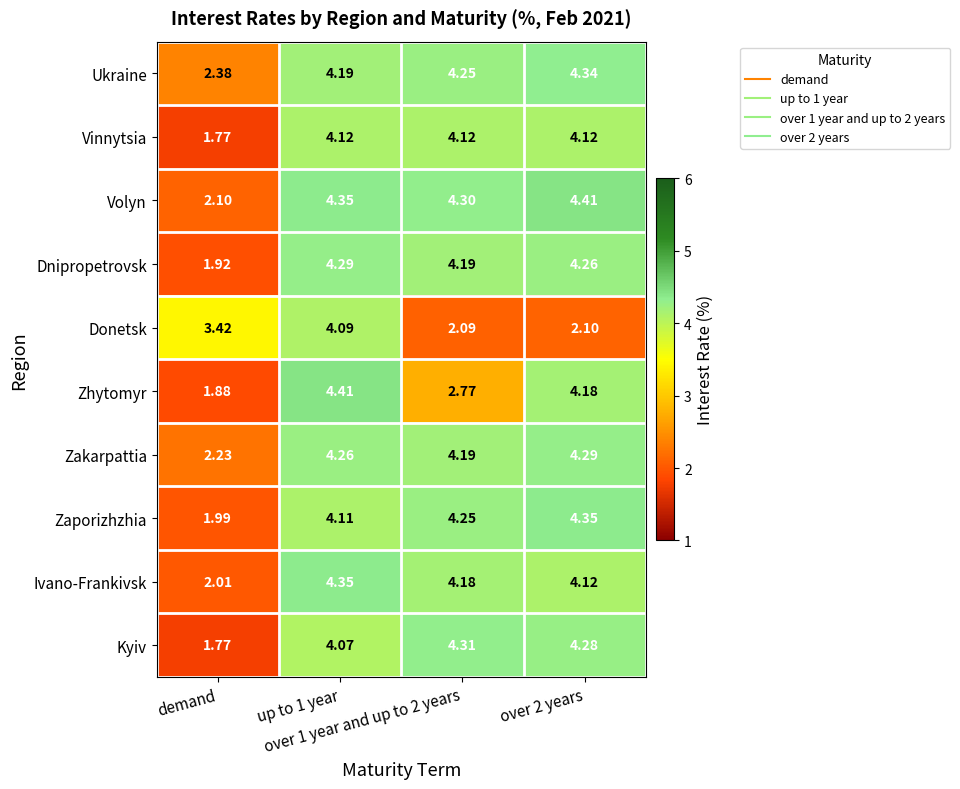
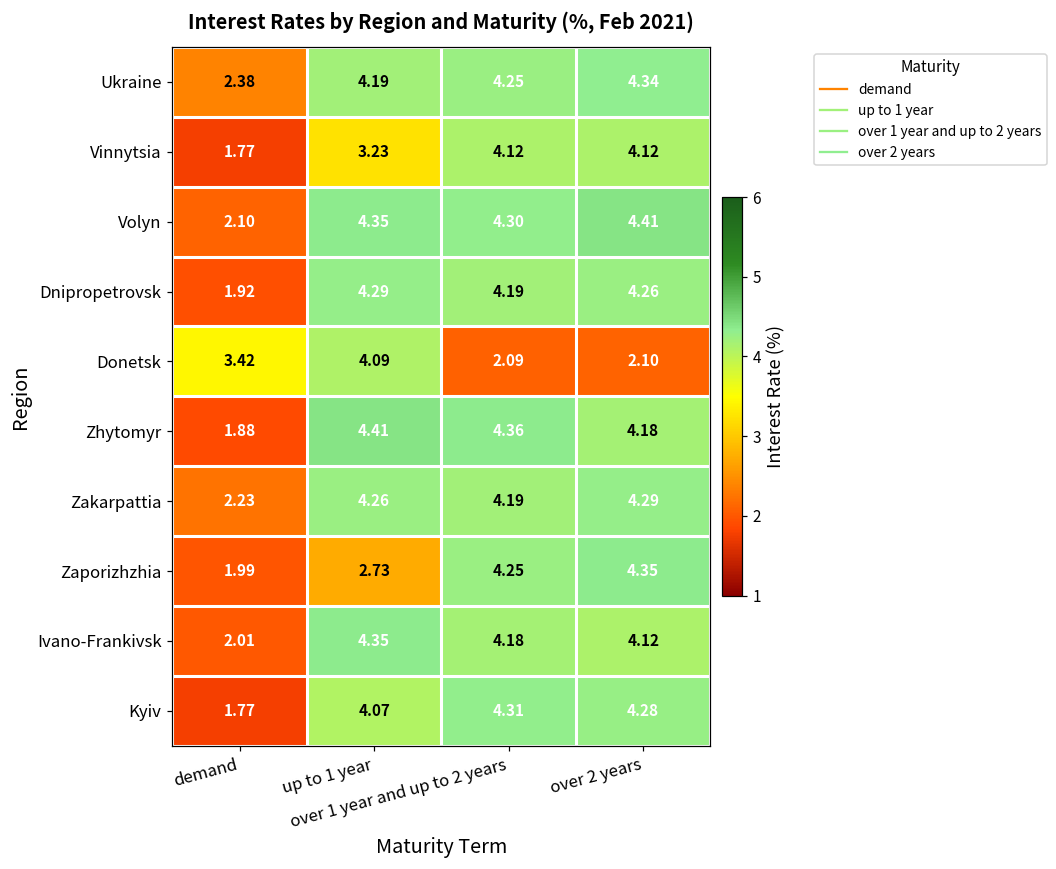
  {
    "Ukraine": {
      "demand": 2.38,
      "up to 1 year": 4.19,
      "over 1 year and up to 2 years": 4.25,
      "over 2 years": 4.34
    },
    "Vinnytsia": {
      "demand": 1.77,
-     "up to 1 year": 4.12,
+     "up to 1 year": 3.23,
      "over 1 year and up to 2 years": 4.12,
      "over 2 years": 4.12
    },
    "Volyn": {
      "demand": 2.10,
      "up to 1 year": 4.35,
      "over 1 year and up to 2 years": 4.30,
      "over 2 years": 4.41
    },
    "Dnipropetrovsk": {
      "demand": 1.92,
      "up to 1 year": 4.29,
      "over 1 year and up to 2 years": 4.19,
      "over 2 years": 4.26
    },
    "Donetsk": {
      "demand": 3.42,
      "up to 1 year": 4.09,
      "over 1 year and up to 2 years": 2.09,
      "over 2 years": 2.10
    },
    "Zhytomyr": {
      "demand": 1.88,
      "up to 1 year": 4.41,
-     "over 1 year and up to 2 years": 2.77,
+     "over 1 year and up to 2 years": 4.36,
      "over 2 years": 4.18
    },
    "Zakarpattia": {
      "demand": 2.23,
      "up to 1 year": 4.26,
      "over 1 year and up to 2 years": 4.19,
      "over 2 years": 4.29
    },
    "Zaporizhzhia": {
      "demand": 1.99,
-     "up to 1 year": 4.11,
+     "up to 1 year": 2.73,
      "over 1 year and up to 2 years": 4.25,
      "over 2 years": 4.35
    },
    "Ivano-Frankivsk": {
      "demand": 2.01,
      "up to 1 year": 4.35,
      "over 1 year and up to 2 years": 4.18,
      "over 2 years": 4.12
    },
    "Kyiv": {
      "demand": 1.77,
      "up to 1 year": 4.07,
      "over 1 year and up to 2 years": 4.31,
      "over 2 years": 4.28
    }
  }
